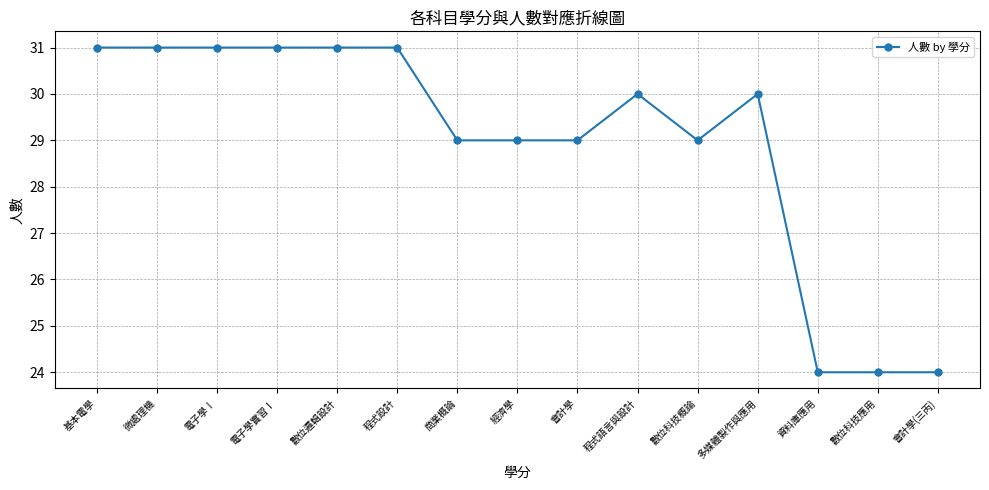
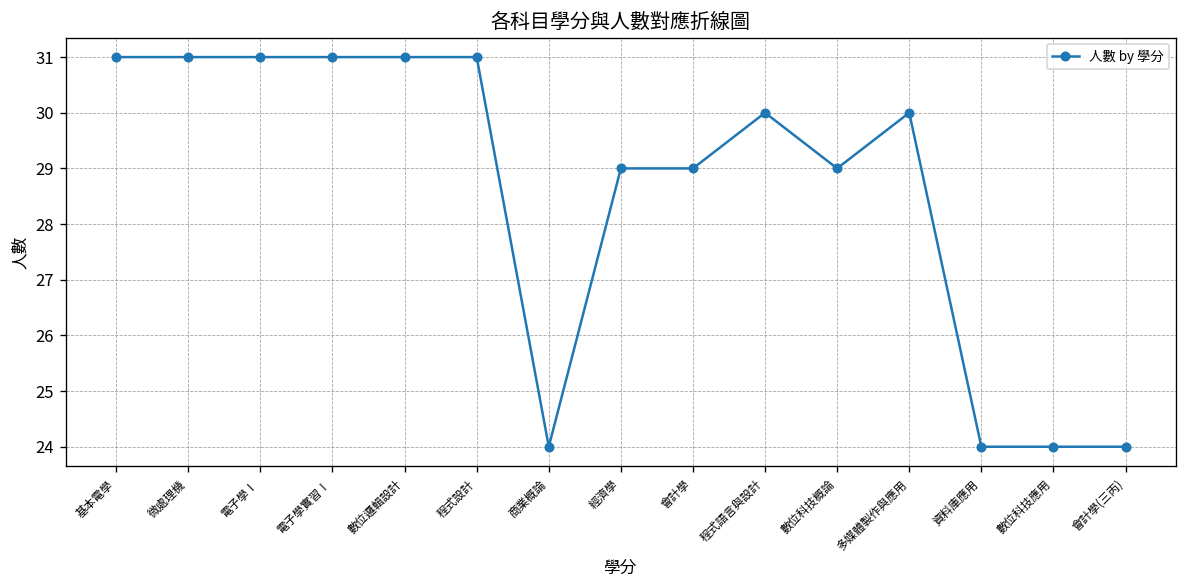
  {
    "基本電學": 31,
    "微處理機": 31,
    "電子學Ⅰ": 31,
    "電子學實習Ⅰ": 31,
    "數位邏輯設計": 31,
    "程式設計": 31,
-   "商業概論": 29,
+   "商業概論": 24,
    "經濟學": 29,
    "會計學": 29,
    "程式語言與設計": 30,
    "數位科技概論": 29,
    "多媒體製作與應用": 30,
    "資料庫應用": 24,
    "數位科技應用": 24,
    "會計學(三丙)": 24
  }
